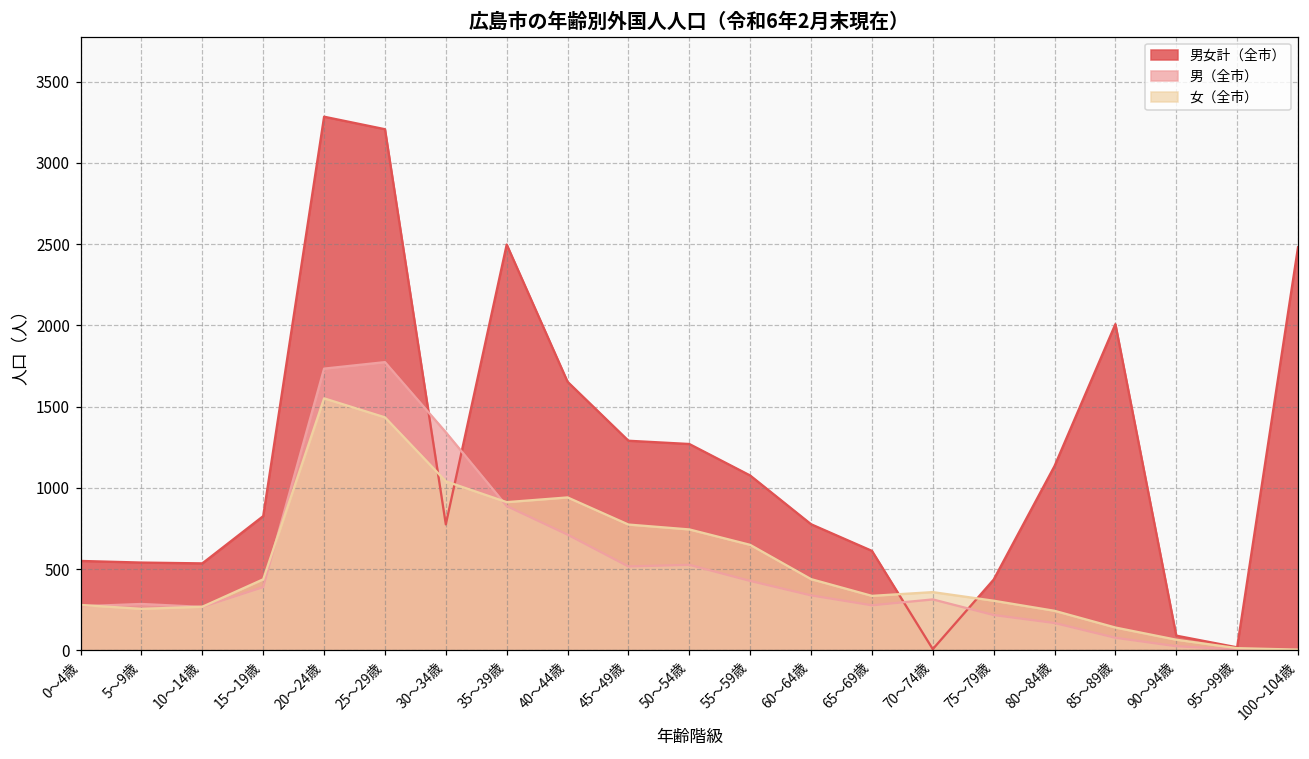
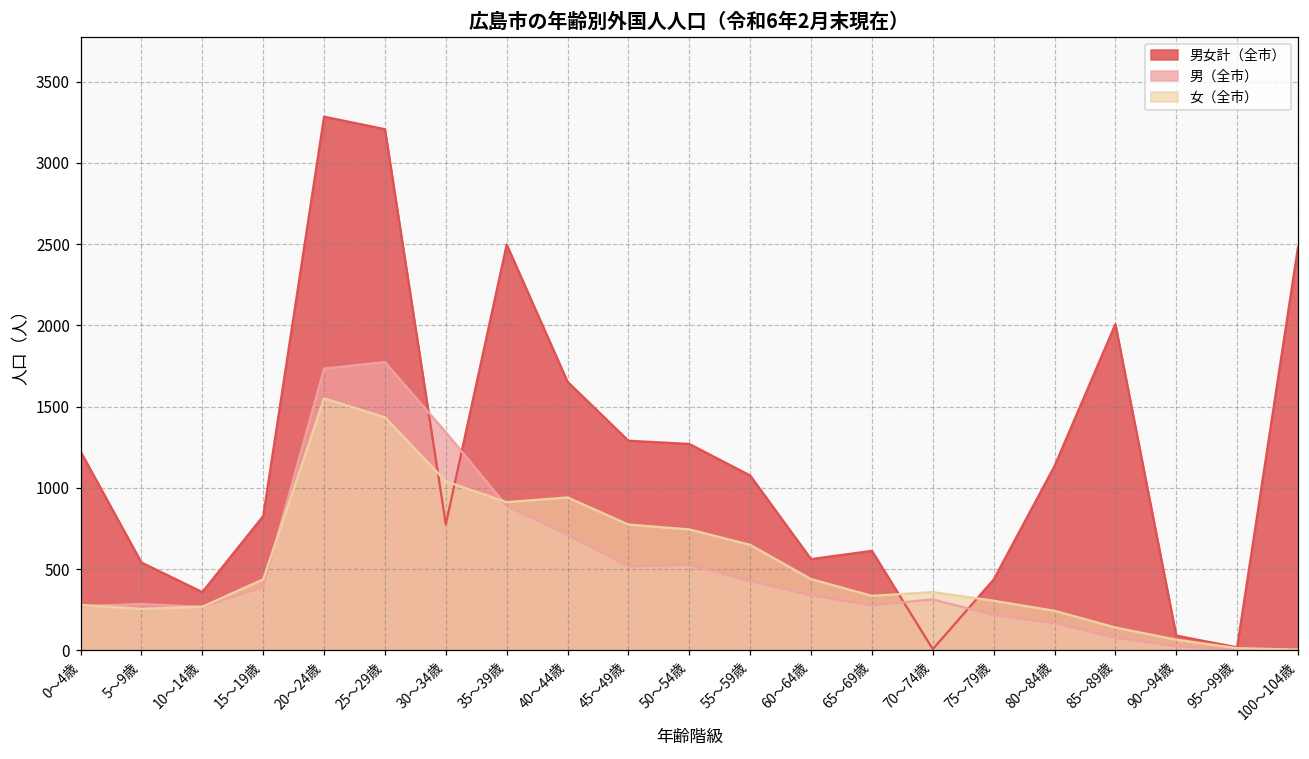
  {
    "男女計（全市）": {
-     "0～4歳": 550,
+     "0～4歳": 1220,
      "5～9歳": 540,
-     "10～14歳": 540,
+     "10～14歳": 360,
      "15～19歳": 830,
      "20～24歳": 3290,
      "25～29歳": 3210,
      "30～34歳": 780,
      "35～39歳": 2500,
      "40～44歳": 1650,
      "45～49歳": 1290,
      "50～54歳": 1270,
      "55～59歳": 1080,
-     "60～64歳": 780,
+     "60～64歳": 560,
      "65～69歳": 610,
      "70～74歳": 10,
      "75～79歳": 440,
      "80～84歳": 1130,
      "85～89歳": 2010,
      "90～94歳": 90,
      "100～104歳": 2480
    }
  }
